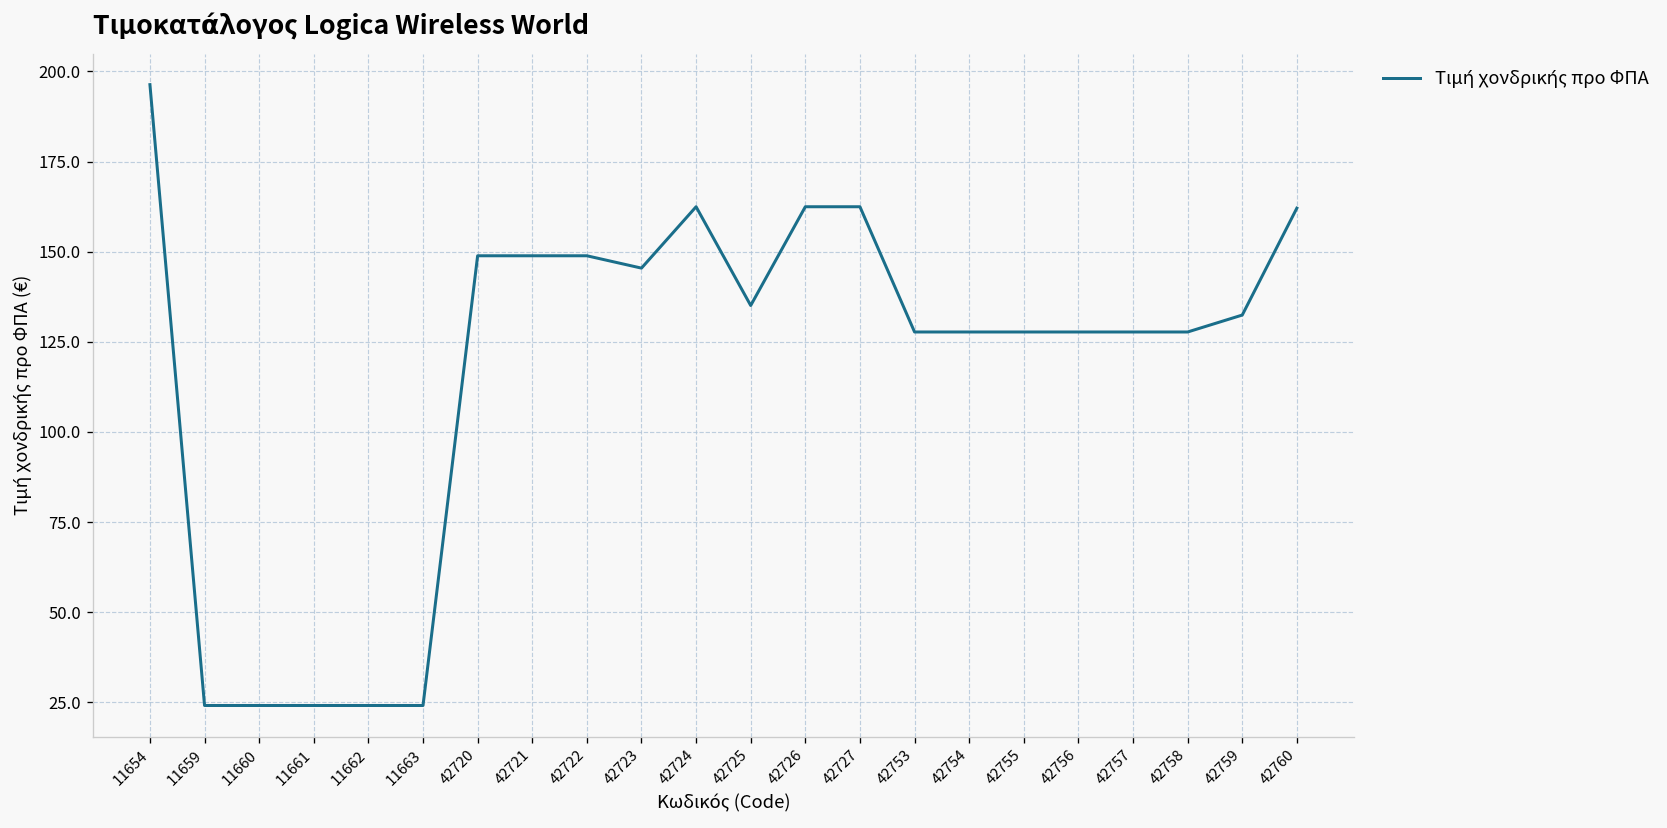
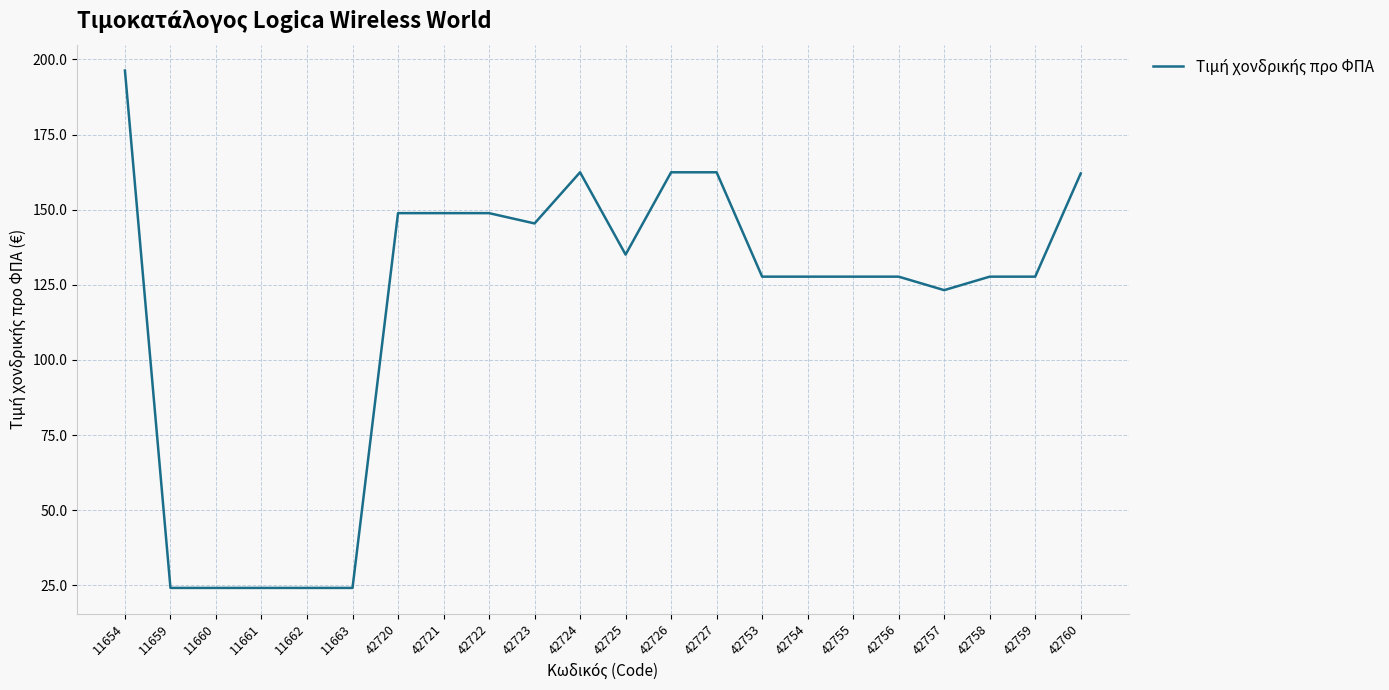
  {
    "11654": 196,
    "11659": 24,
    "11660": 24,
    "11661": 24,
    "11662": 24,
    "11663": 24,
    "42720": 149,
    "42721": 149,
    "42722": 149,
    "42723": 145,
    "42724": 162,
    "42725": 135,
    "42726": 162,
    "42727": 162,
    "42753": 128,
    "42754": 128,
    "42755": 128,
    "42756": 128,
-   "42757": 128,
+   "42757": 123,
    "42758": 128,
-   "42759": 132,
+   "42759": 128,
    "42760": 162
  }
